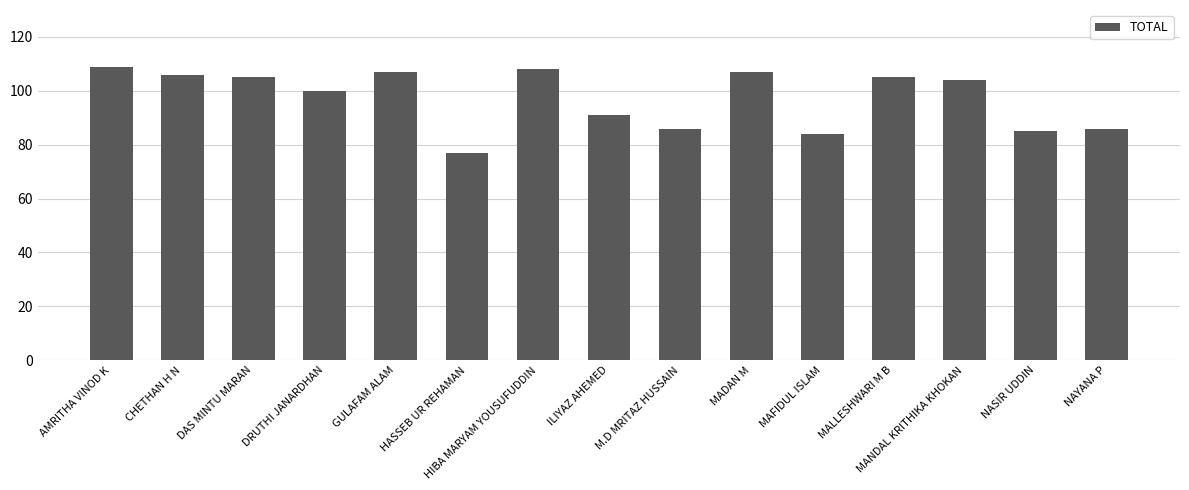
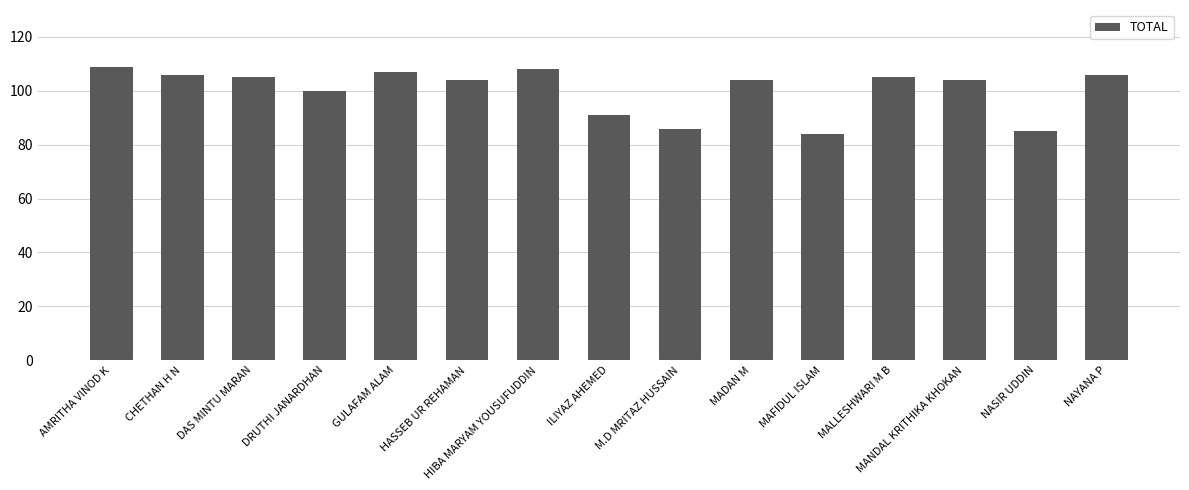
  {
    "AMRITHA VINOD K": 109,
    "CHETHAN H N": 106,
    "DAS MINTU MARAN": 105,
    "DRUTHI JANARDHAN": 100,
    "GULAFAM ALAM": 107,
-   "HASSEB UR REHAMAN": 77,
+   "HASSEB UR REHAMAN": 104,
    "HIBA MARYAM YOUSUFUDDIN": 108,
    "ILIYAZ AHEMED": 91,
    "M.D MRITAZ HUSSAIN": 86,
-   "MADAN M": 107,
+   "MADAN M": 104,
    "MAFIDUL ISLAM": 84,
    "MALLESHWARI M B": 105,
    "MANDAL KRITHIKA KHOKAN": 104,
    "NASIR UDDIN": 85,
-   "NAYANA P": 86
+   "NAYANA P": 106
  }
